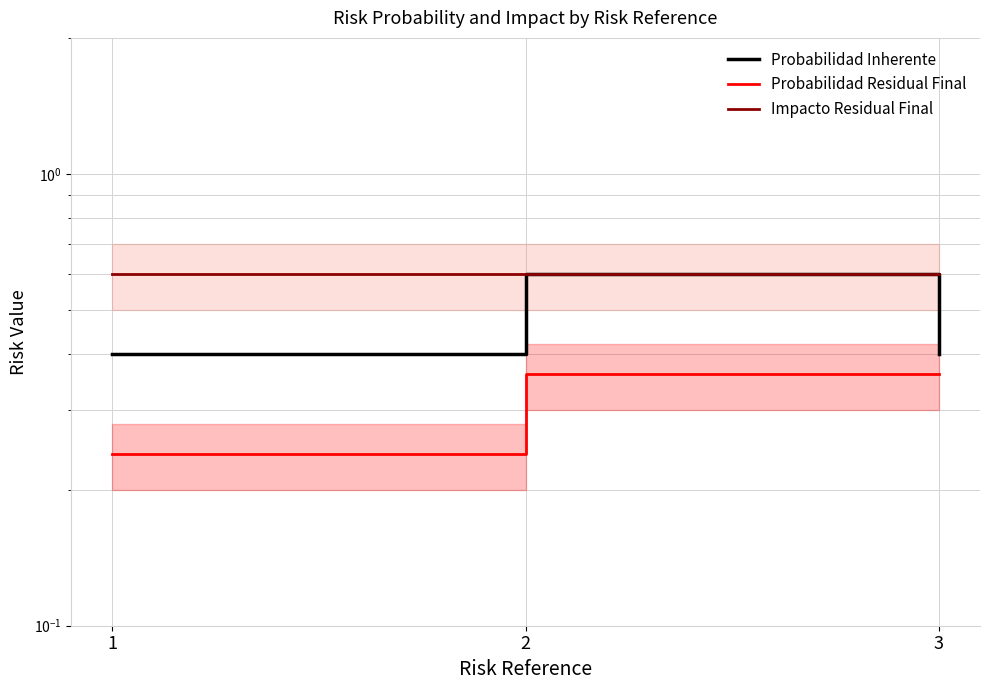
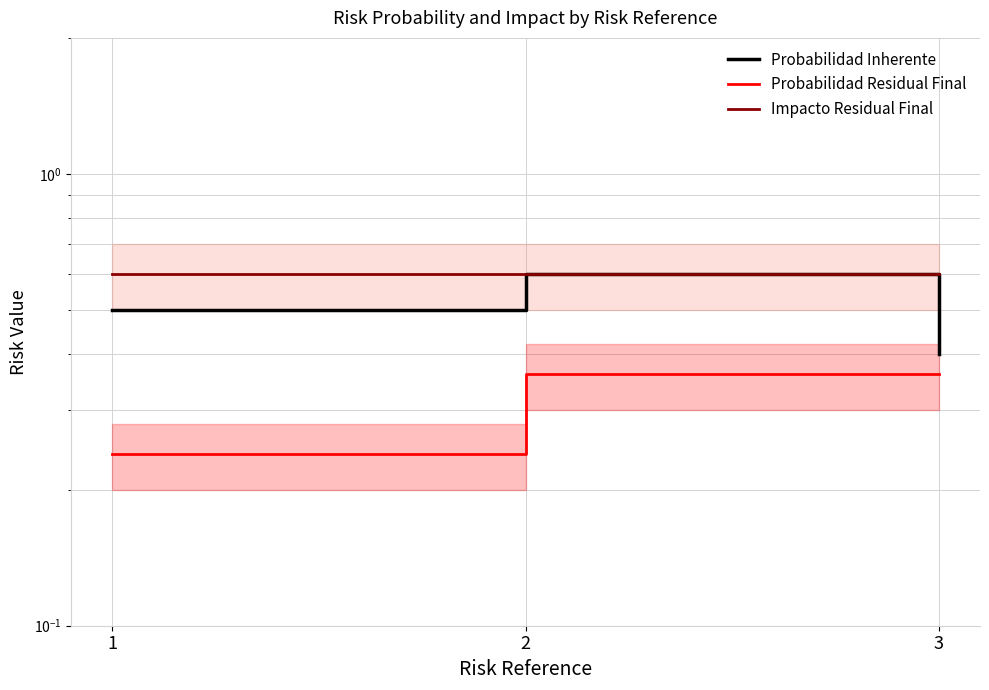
  {
    "Probabilidad Inherente": {
-     "1": 0.4,
+     "1": 0.5,
      "3": 0.4
    },
    "Impacto Residual Final": {
      "1": 0.6,
      "3": 0.6
    }
  }
